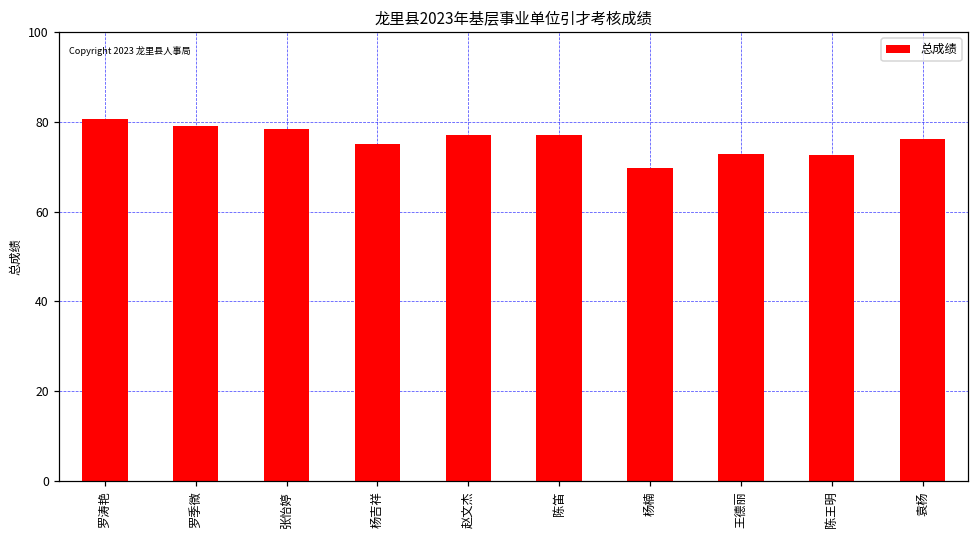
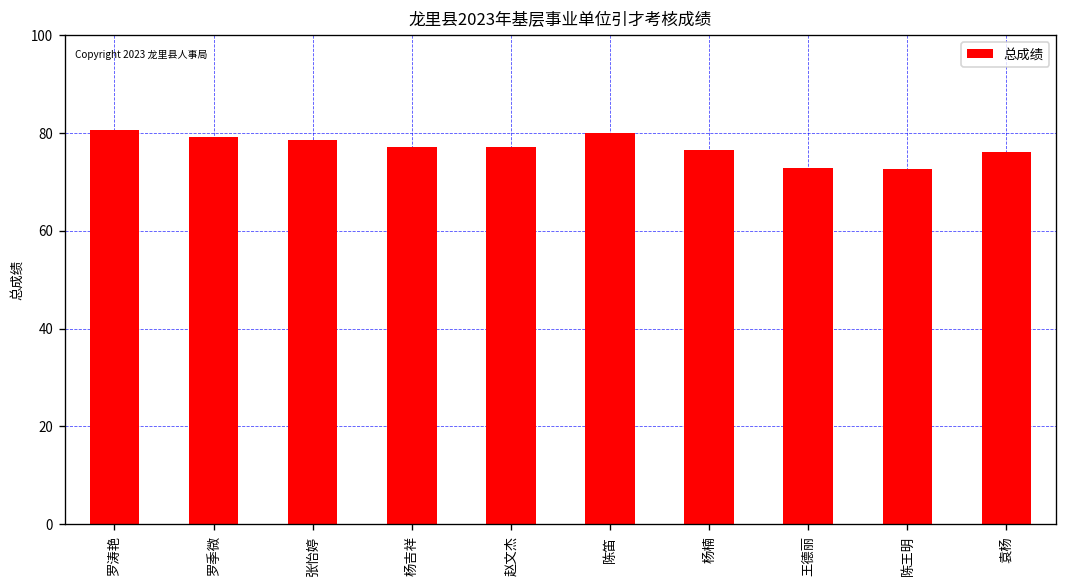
  {
    "罗涛艳": 81,
    "罗季微": 79,
    "张怡婷": 79,
-   "杨吉祥": 75,
+   "杨吉祥": 77,
    "赵文杰": 77,
-   "陈笛": 77,
-   "杨楠": 70,
+   "陈笛": 80,
+   "杨楠": 76,
    "王德丽": 73,
    "陈王明": 73,
    "袁杨": 76
  }
